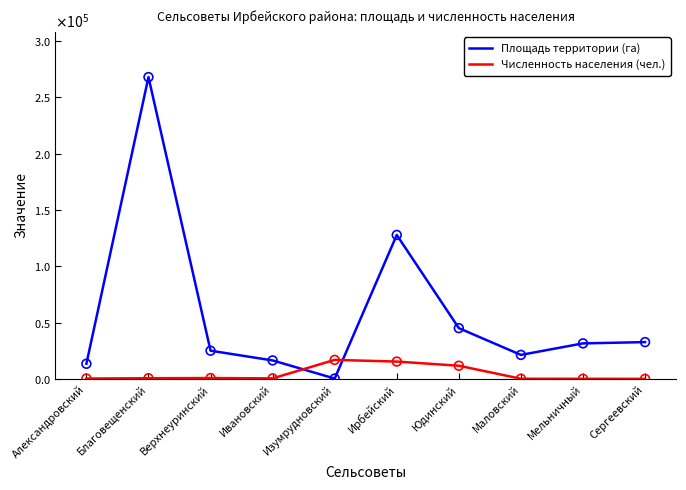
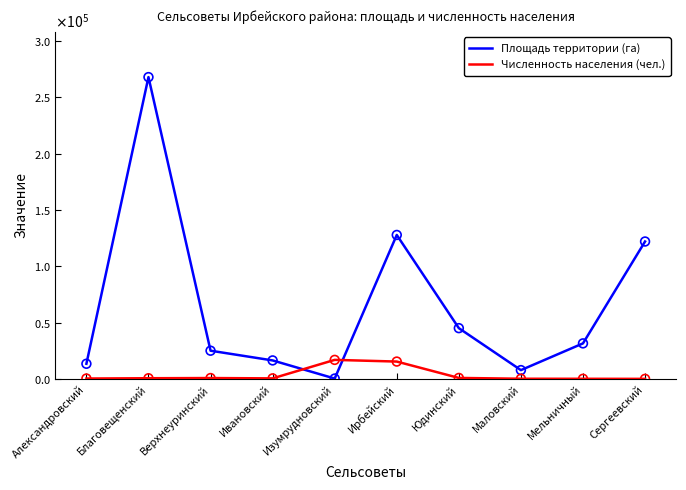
  {
    "Площадь территории (га)": {
      "Александровский": 14000,
      "Благовещенский": 268000,
      "Верхнеуринский": 25000,
      "Ивановский": 17000,
      "Изумрудновский": 1000,
      "Ирбейский": 128000,
      "Юдинский": 45000,
-     "Маловский": 22000,
+     "Маловский": 8000,
      "Мельничный": 32000,
-     "Сергеевский": 33000
+     "Сергеевский": 122000
    },
    "Численность населения (чел.)": {
      "Александровский": 1000,
      "Благовещенский": 1000,
      "Верхнеуринский": 1000,
      "Ивановский": 1000,
      "Изумрудновский": 17000,
      "Ирбейский": 16000,
-     "Юдинский": 12000,
+     "Юдинский": 1000,
      "Маловский": 0,
      "Мельничный": 0,
      "Сергеевский": 0
    }
  }
